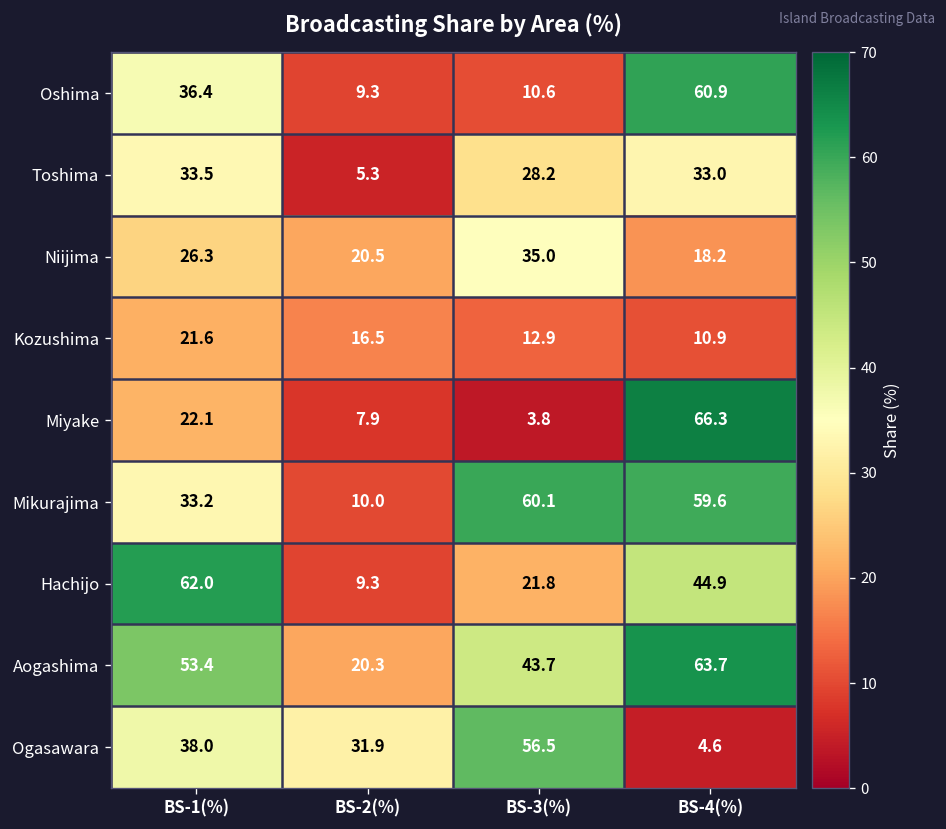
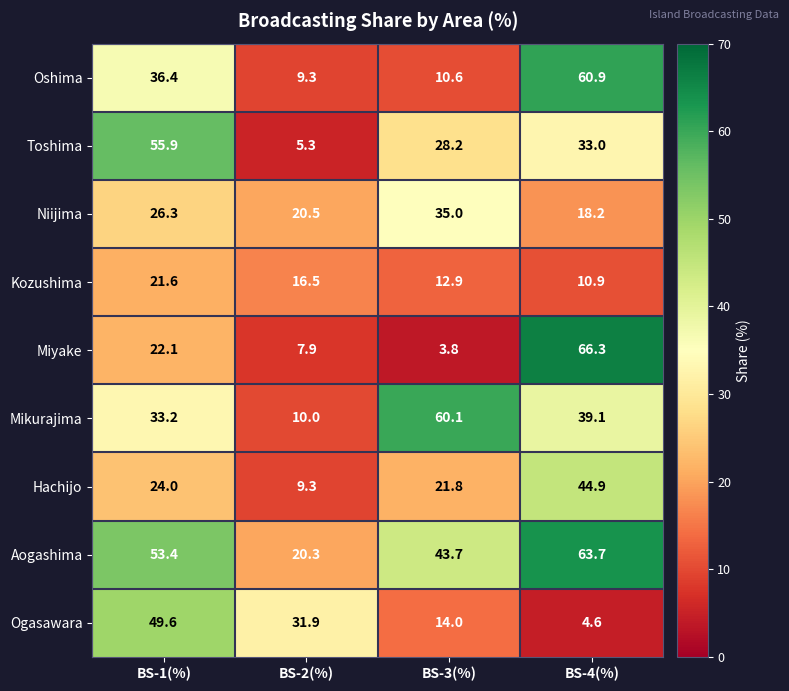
  {
    "Oshima": {
      "BS-1(%)": 36.4,
      "BS-2(%)": 9.3,
      "BS-3(%)": 10.6,
      "BS-4(%)": 60.9
    },
    "Toshima": {
-     "BS-1(%)": 33.5,
+     "BS-1(%)": 55.9,
      "BS-2(%)": 5.3,
      "BS-3(%)": 28.2,
      "BS-4(%)": 33.0
    },
    "Niijima": {
      "BS-1(%)": 26.3,
      "BS-2(%)": 20.5,
      "BS-3(%)": 35.0,
      "BS-4(%)": 18.2
    },
    "Kozushima": {
      "BS-1(%)": 21.6,
      "BS-2(%)": 16.5,
      "BS-3(%)": 12.9,
      "BS-4(%)": 10.9
    },
    "Miyake": {
      "BS-1(%)": 22.1,
      "BS-2(%)": 7.9,
      "BS-3(%)": 3.8,
      "BS-4(%)": 66.3
    },
    "Mikurajima": {
      "BS-1(%)": 33.2,
      "BS-2(%)": 10.0,
      "BS-3(%)": 60.1,
-     "BS-4(%)": 59.6
+     "BS-4(%)": 39.1
    },
    "Hachijo": {
-     "BS-1(%)": 62.0,
+     "BS-1(%)": 24.0,
      "BS-2(%)": 9.3,
      "BS-3(%)": 21.8,
      "BS-4(%)": 44.9
    },
    "Aogashima": {
      "BS-1(%)": 53.4,
      "BS-2(%)": 20.3,
      "BS-3(%)": 43.7,
      "BS-4(%)": 63.7
    },
    "Ogasawara": {
-     "BS-1(%)": 38.0,
+     "BS-1(%)": 49.6,
      "BS-2(%)": 31.9,
-     "BS-3(%)": 56.5,
+     "BS-3(%)": 14.0,
      "BS-4(%)": 4.6
    }
  }
